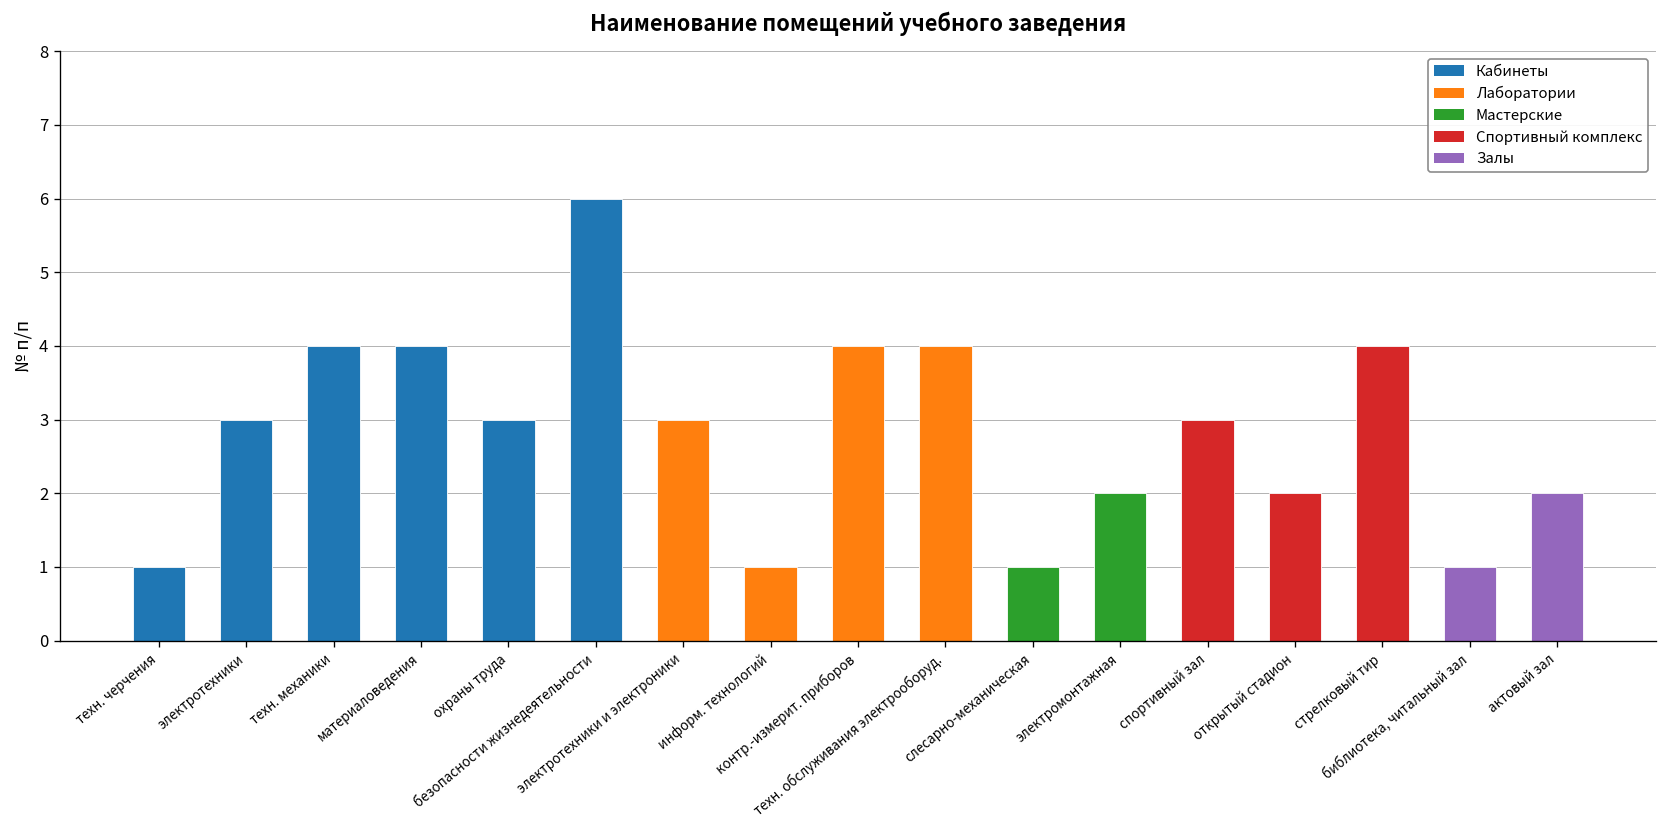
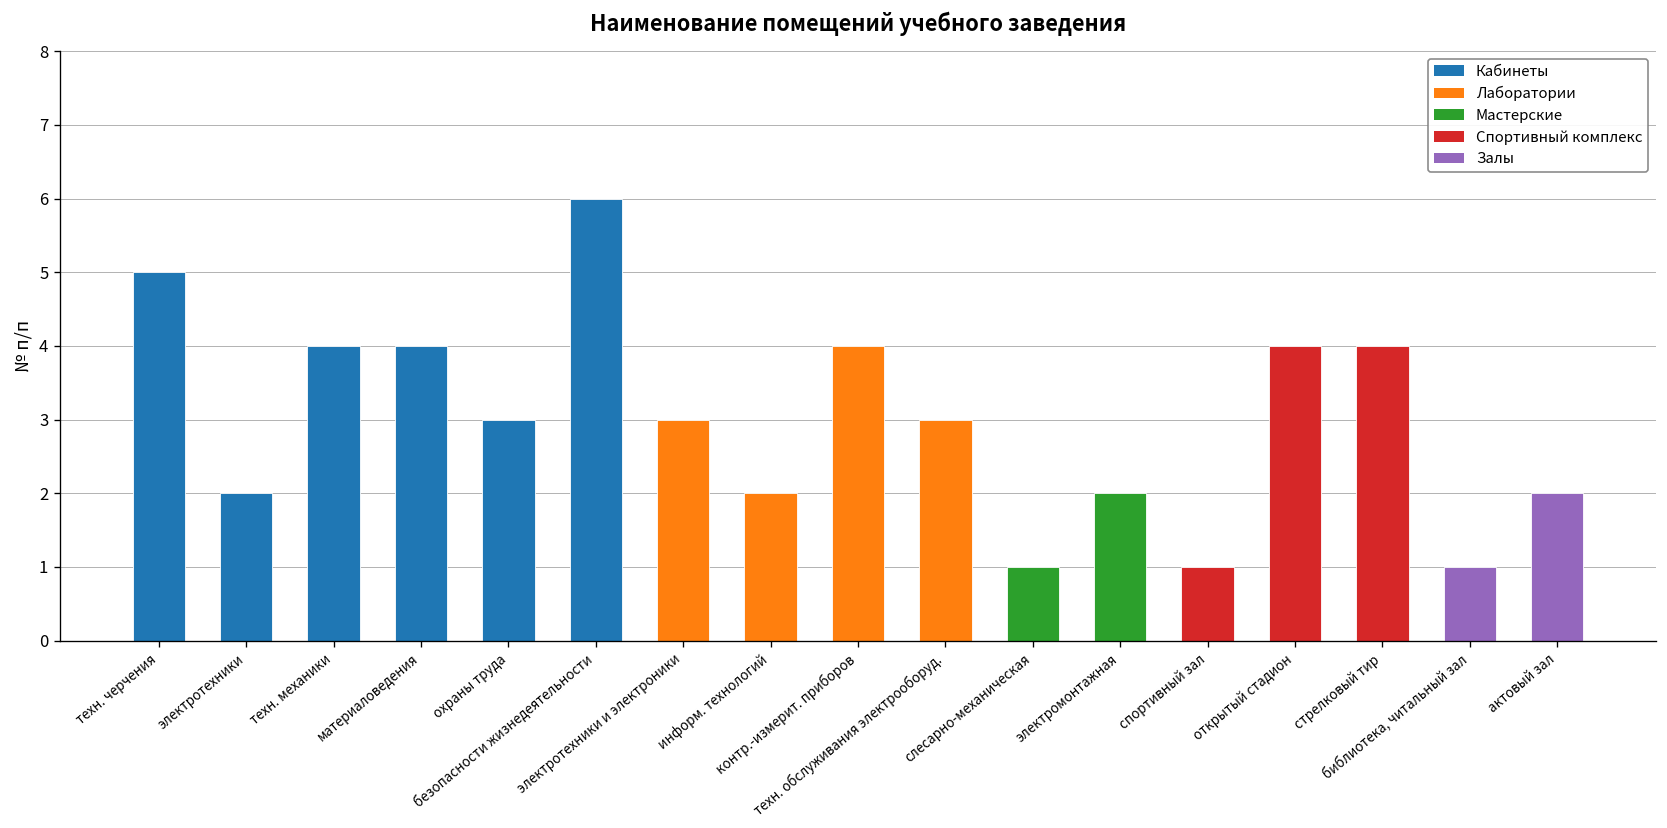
  {
-   "техн. черчения": 1,
-   "электротехники": 3,
+   "техн. черчения": 5,
+   "электротехники": 2,
    "техн. механики": 4,
    "материаловедения": 4,
    "охраны труда": 3,
    "безопасности жизнедеятельности": 6,
    "электротехники и электроники": 3,
-   "информ. технологий": 1,
+   "информ. технологий": 2,
    "контр.-измерит. приборов": 4,
-   "техн. обслуживания электрооборуд.": 4,
+   "техн. обслуживания электрооборуд.": 3,
    "слесарно-механическая": 1,
    "электромонтажная": 2,
-   "спортивный зал": 3,
-   "открытый стадион": 2,
+   "спортивный зал": 1,
+   "открытый стадион": 4,
    "стрелковый тир": 4,
    "библиотека, читальный зал": 1,
    "актовый зал": 2
  }
